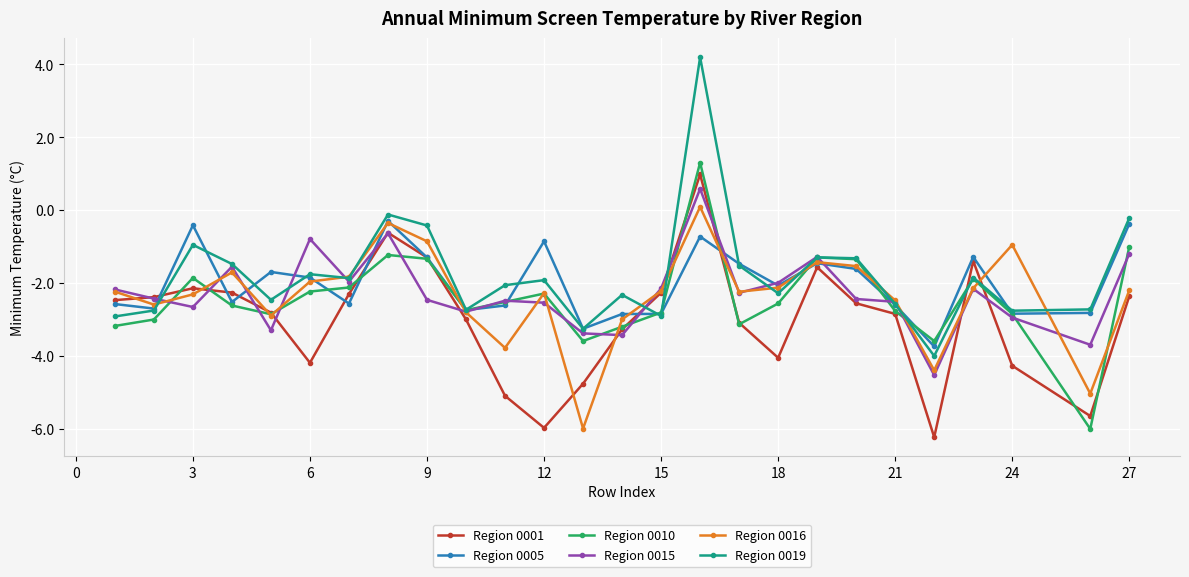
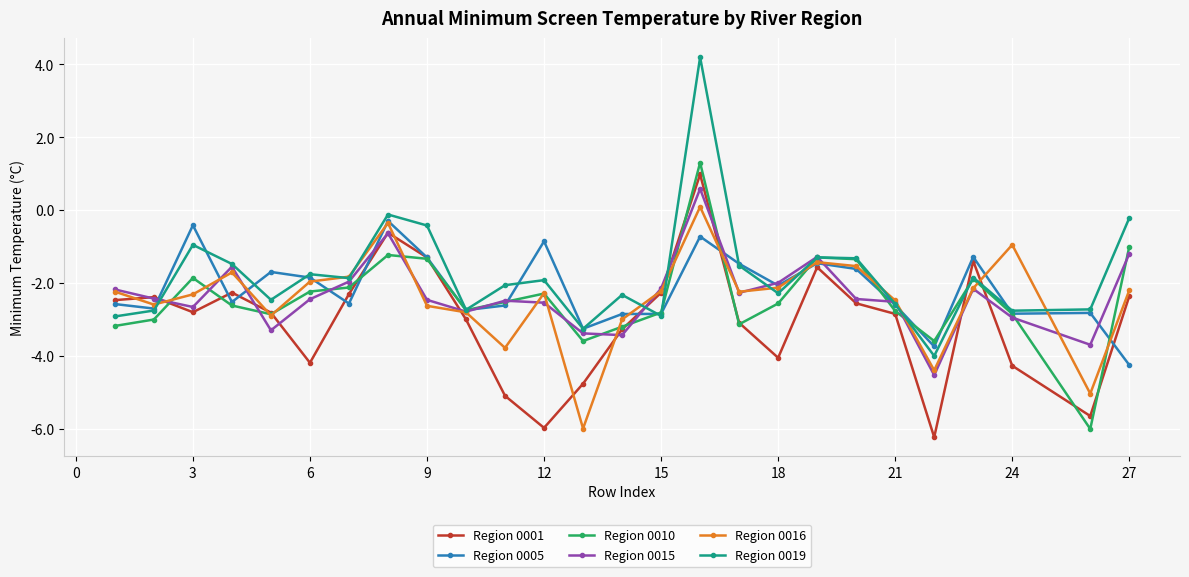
  {
    "Region 0001": {
-     "3": -2.1,
+     "3": -2.8,
      "6": -4.2,
      "12": -6.0,
      "18": -4.0,
      "21": -2.8,
      "24": -4.3,
      "27": -2.4
    },
    "Region 0005": {
      "3": -0.4,
      "6": -1.8,
      "12": -0.9,
-     "27": -0.4
+     "27": -4.2
    },
    "Region 0015": {
      "3": -2.7,
-     "6": -0.8,
+     "6": -2.4,
      "9": -2.5,
      "12": -2.5,
      "15": -2.1,
      "18": -2.0,
      "24": -2.9,
      "27": -1.2
    },
    "Region 0016": {
      "3": -2.3,
      "6": -2.0,
-     "9": -0.9,
+     "9": -2.6,
      "24": -0.9,
      "27": -2.2
    }
  }
